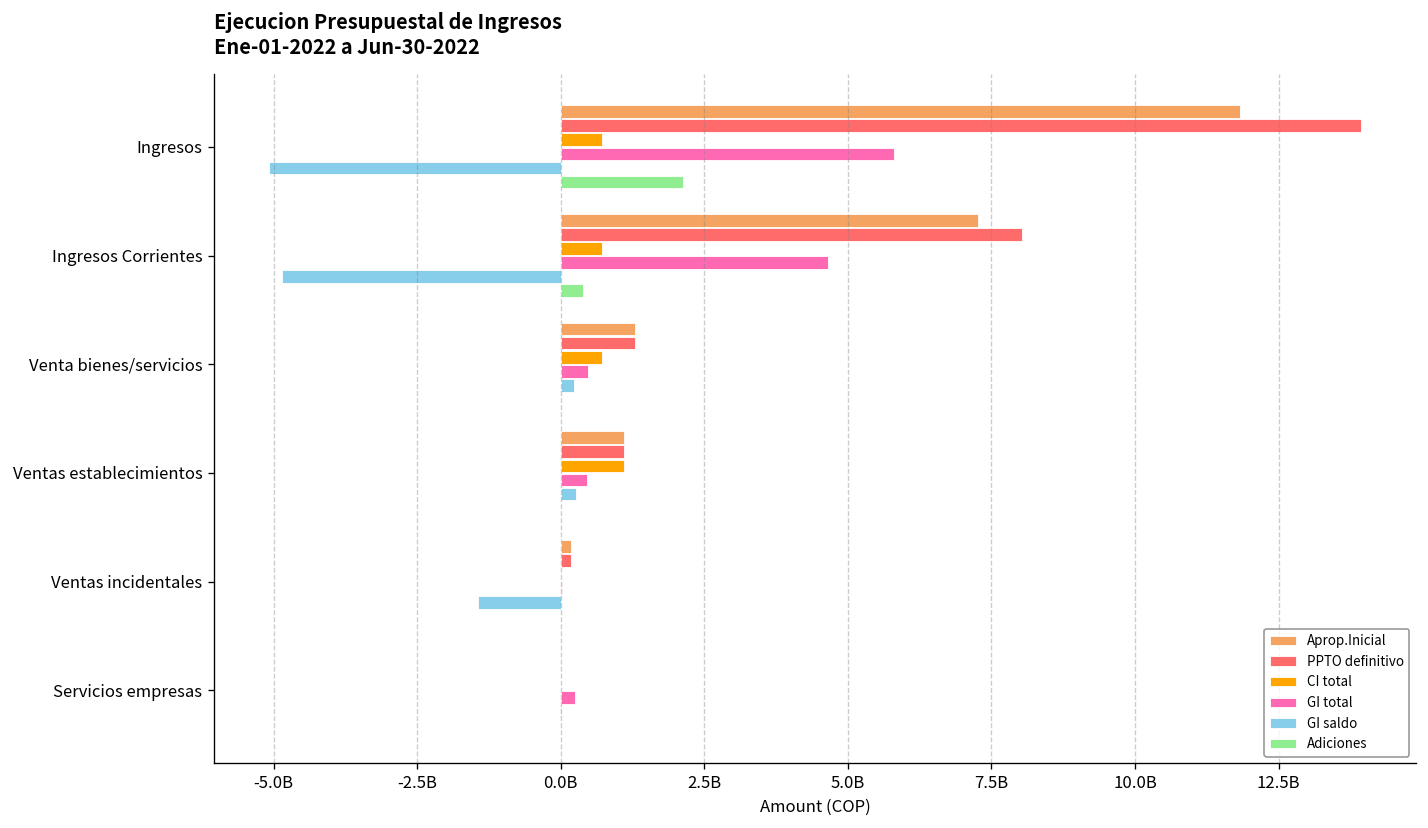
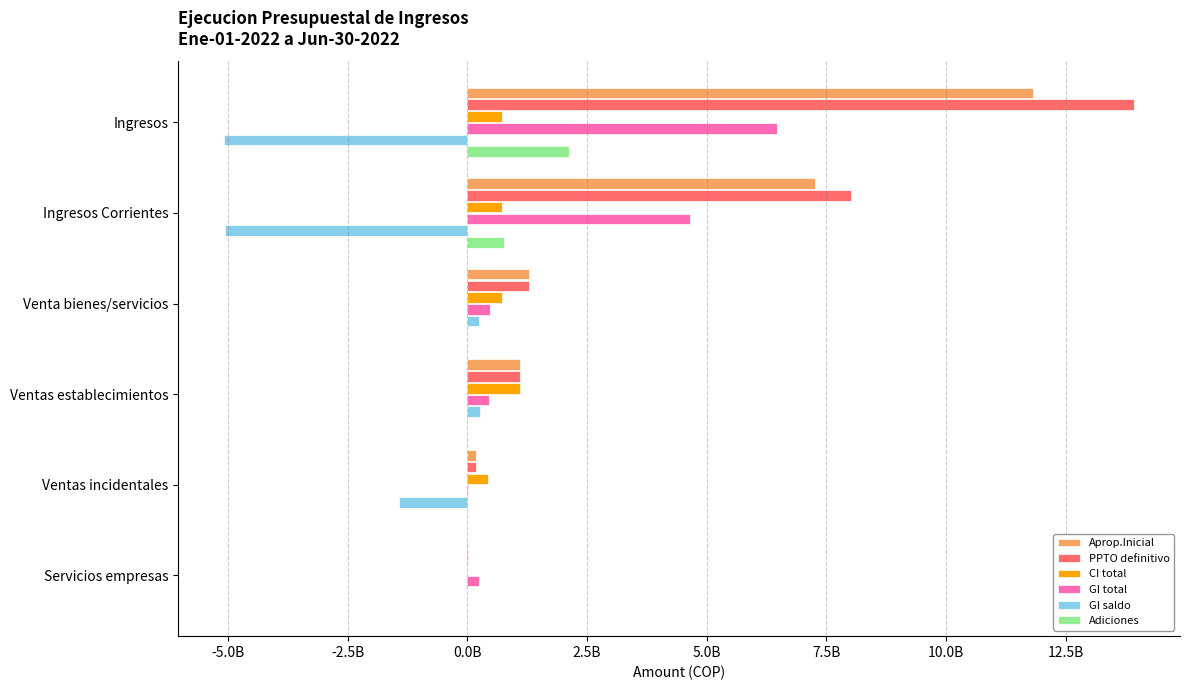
  {
    "CI total": {
      "Ingresos": 700000000,
      "Ingresos Corrientes": 700000000,
      "Venta bienes/servicios": 700000000,
      "Ventas establecimientos": 1100000000,
-     "Ventas incidentales": 0,
+     "Ventas incidentales": 400000000,
      "Servicios empresas": 0
    },
    "GI total": {
-     "Ingresos": 5800000000,
+     "Ingresos": 6500000000,
      "Ingresos Corrientes": 4700000000,
      "Venta bienes/servicios": 500000000,
      "Ventas establecimientos": 500000000,
      "Servicios empresas": 200000000
    },
    "GI saldo": {
      "Ingresos": -5100000000,
-     "Ingresos Corrientes": -4900000000,
+     "Ingresos Corrientes": -5100000000,
      "Venta bienes/servicios": 200000000,
      "Ventas establecimientos": 300000000,
      "Ventas incidentales": -1400000000
    },
    "Adiciones": {
      "Ingresos": 2100000000,
-     "Ingresos Corrientes": 400000000,
+     "Ingresos Corrientes": 800000000,
      "Venta bienes/servicios": 0,
      "Ventas establecimientos": 0,
      "Ventas incidentales": 0,
      "Servicios empresas": 0
    }
  }
